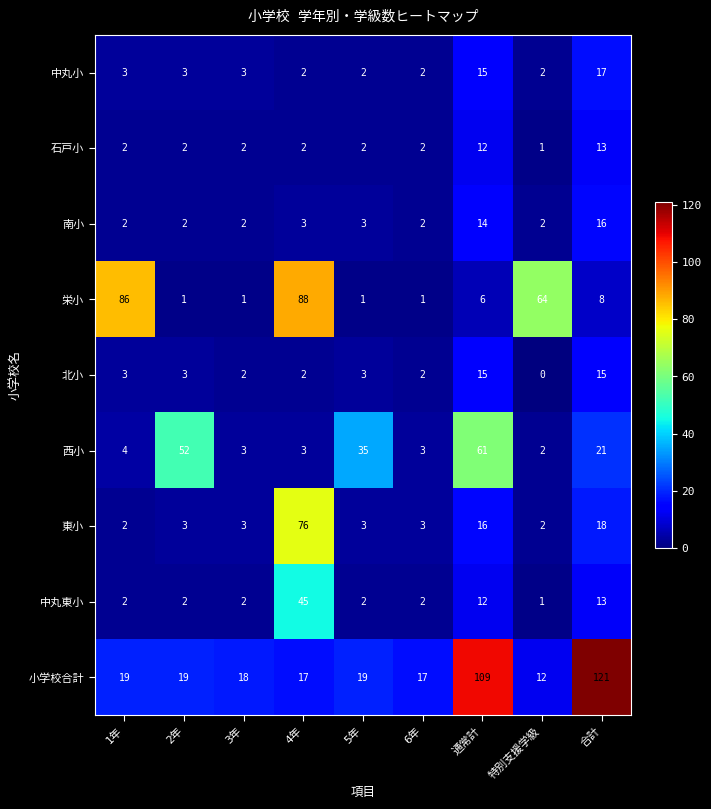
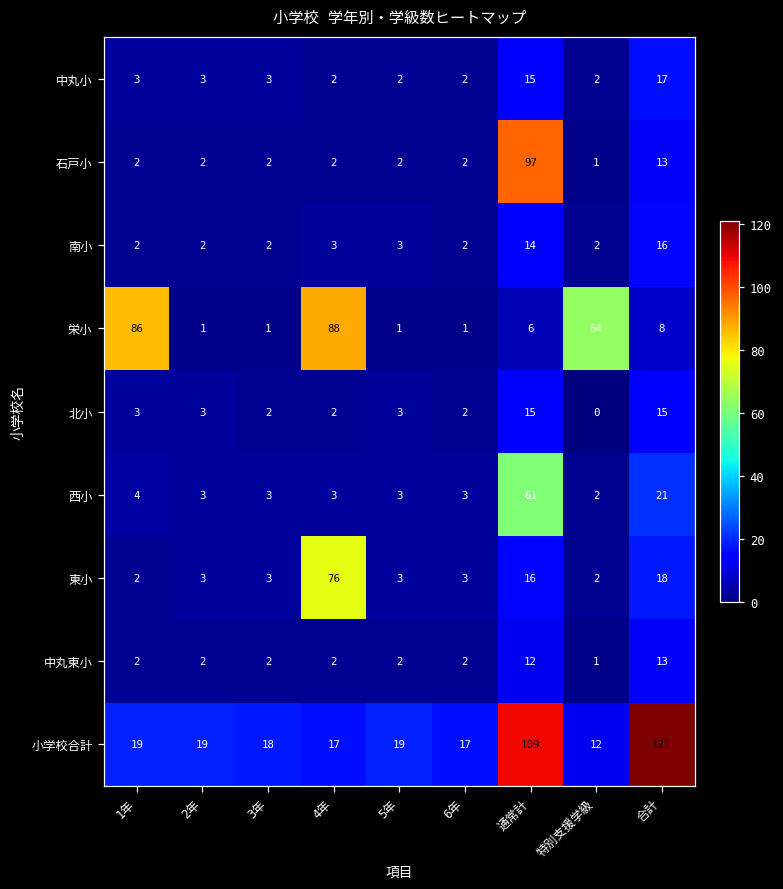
  {
    "中丸小": {
      "1年": 3,
      "2年": 3,
      "3年": 3,
      "4年": 2,
      "5年": 2,
      "6年": 2,
      "通常計": 15,
      "特別支援学級": 2,
      "合計": 17
    },
    "石戸小": {
      "1年": 2,
      "2年": 2,
      "3年": 2,
      "4年": 2,
      "5年": 2,
      "6年": 2,
-     "通常計": 12,
+     "通常計": 97,
      "特別支援学級": 1,
      "合計": 13
    },
    "南小": {
      "1年": 2,
      "2年": 2,
      "3年": 2,
      "4年": 3,
      "5年": 3,
      "6年": 2,
      "通常計": 14,
      "特別支援学級": 2,
      "合計": 16
    },
    "栄小": {
      "1年": 86,
      "2年": 1,
      "3年": 1,
      "4年": 88,
      "5年": 1,
      "6年": 1,
      "通常計": 6,
      "特別支援学級": 64,
      "合計": 8
    },
    "北小": {
      "1年": 3,
      "2年": 3,
      "3年": 2,
      "4年": 2,
      "5年": 3,
      "6年": 2,
      "通常計": 15,
      "特別支援学級": 0,
      "合計": 15
    },
    "西小": {
      "1年": 4,
-     "2年": 52,
+     "2年": 3,
      "3年": 3,
      "4年": 3,
-     "5年": 35,
+     "5年": 3,
      "6年": 3,
      "通常計": 61,
      "特別支援学級": 2,
      "合計": 21
    },
    "東小": {
      "1年": 2,
      "2年": 3,
      "3年": 3,
      "4年": 76,
      "5年": 3,
      "6年": 3,
      "通常計": 16,
      "特別支援学級": 2,
      "合計": 18
    },
    "中丸東小": {
      "1年": 2,
      "2年": 2,
      "3年": 2,
-     "4年": 45,
+     "4年": 2,
      "5年": 2,
      "6年": 2,
      "通常計": 12,
      "特別支援学級": 1,
      "合計": 13
    },
    "小学校合計": {
      "1年": 19,
      "2年": 19,
      "3年": 18,
      "4年": 17,
      "5年": 19,
      "6年": 17,
      "通常計": 109,
      "特別支援学級": 12,
      "合計": 121
    }
  }
